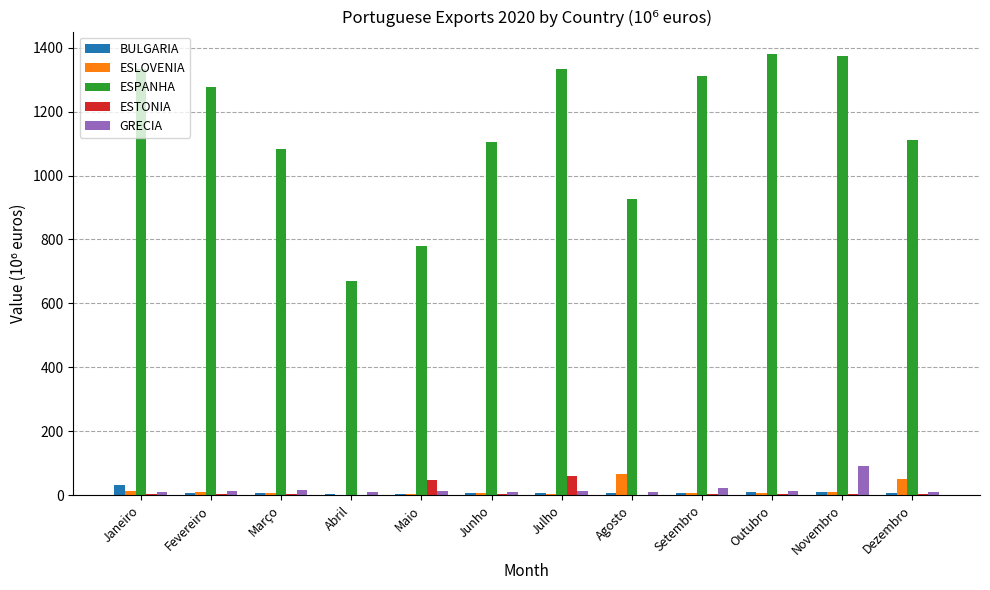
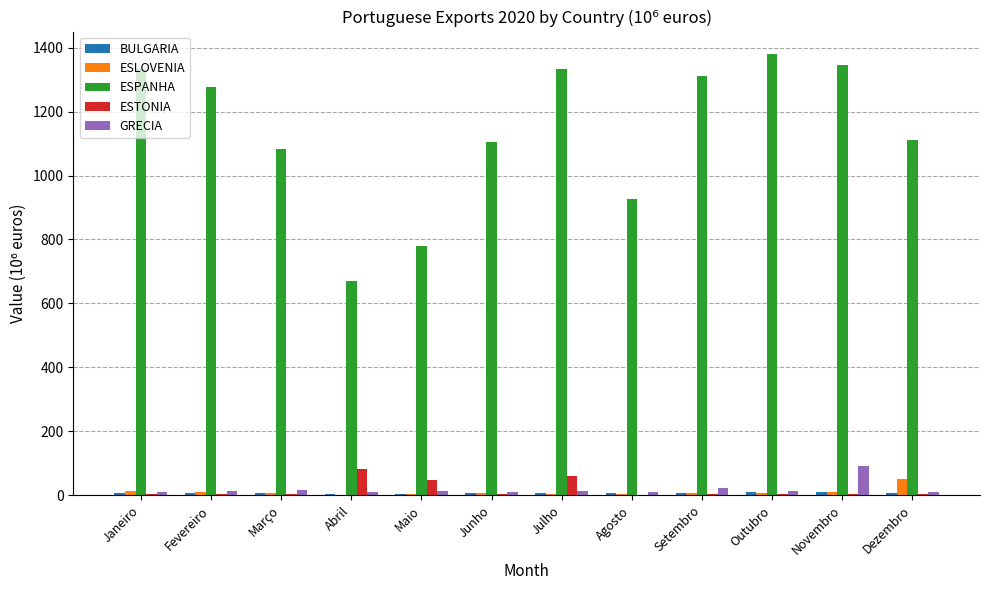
  {
    "BULGARIA": {
-     "Janeiro": 30,
+     "Janeiro": 10,
      "Outubro": 10,
      "Novembro": 10
    },
    "ESLOVENIA": {
      "Janeiro": 10,
      "Fevereiro": 10,
-     "Agosto": 70,
+     "Agosto": 0,
      "Novembro": 10,
      "Dezembro": 50
    },
    "ESPANHA": {
      "Fevereiro": 1280,
      "Março": 1080,
      "Abril": 670,
      "Maio": 780,
      "Junho": 1110,
      "Julho": 1330,
      "Agosto": 930,
      "Setembro": 1310,
      "Outubro": 1380,
-     "Novembro": 1370,
+     "Novembro": 1350,
      "Dezembro": 1110
    },
    "ESTONIA": {
-     "Abril": 0,
+     "Abril": 80,
      "Maio": 50,
      "Julho": 60
    },
    "GRECIA": {
      "Janeiro": 10,
      "Fevereiro": 10,
      "Março": 10,
      "Abril": 10,
      "Maio": 10,
      "Junho": 10,
      "Julho": 10,
      "Agosto": 10,
      "Setembro": 20,
      "Outubro": 10,
      "Novembro": 90,
      "Dezembro": 10
    }
  }
